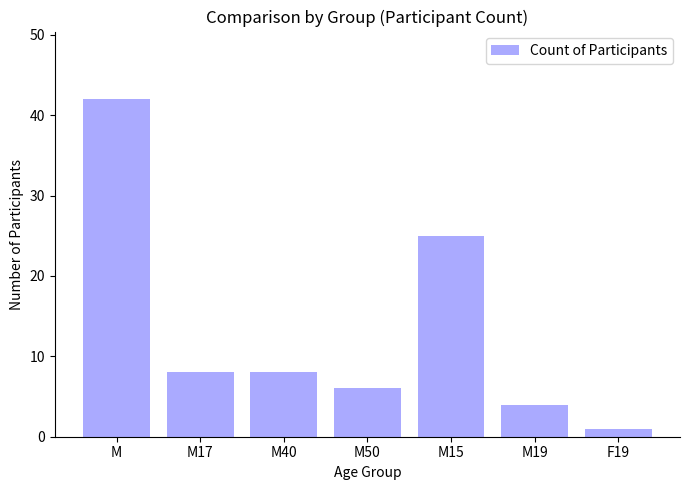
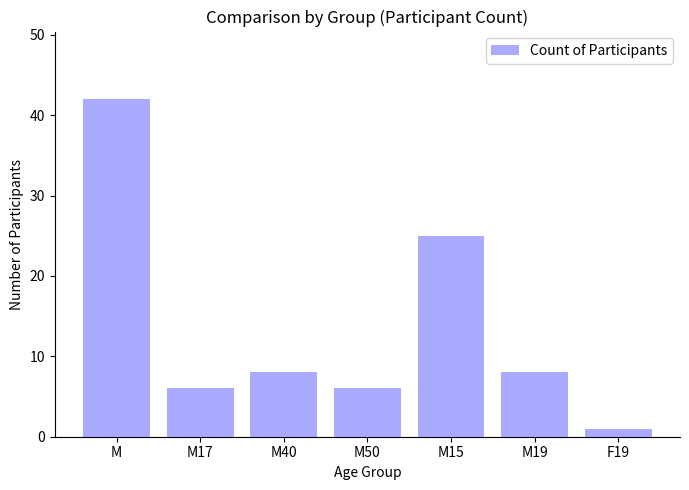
  {
    "M": 42,
-   "M17": 8,
+   "M17": 6,
    "M40": 8,
    "M50": 6,
    "M15": 25,
-   "M19": 4,
+   "M19": 8,
    "F19": 1
  }
